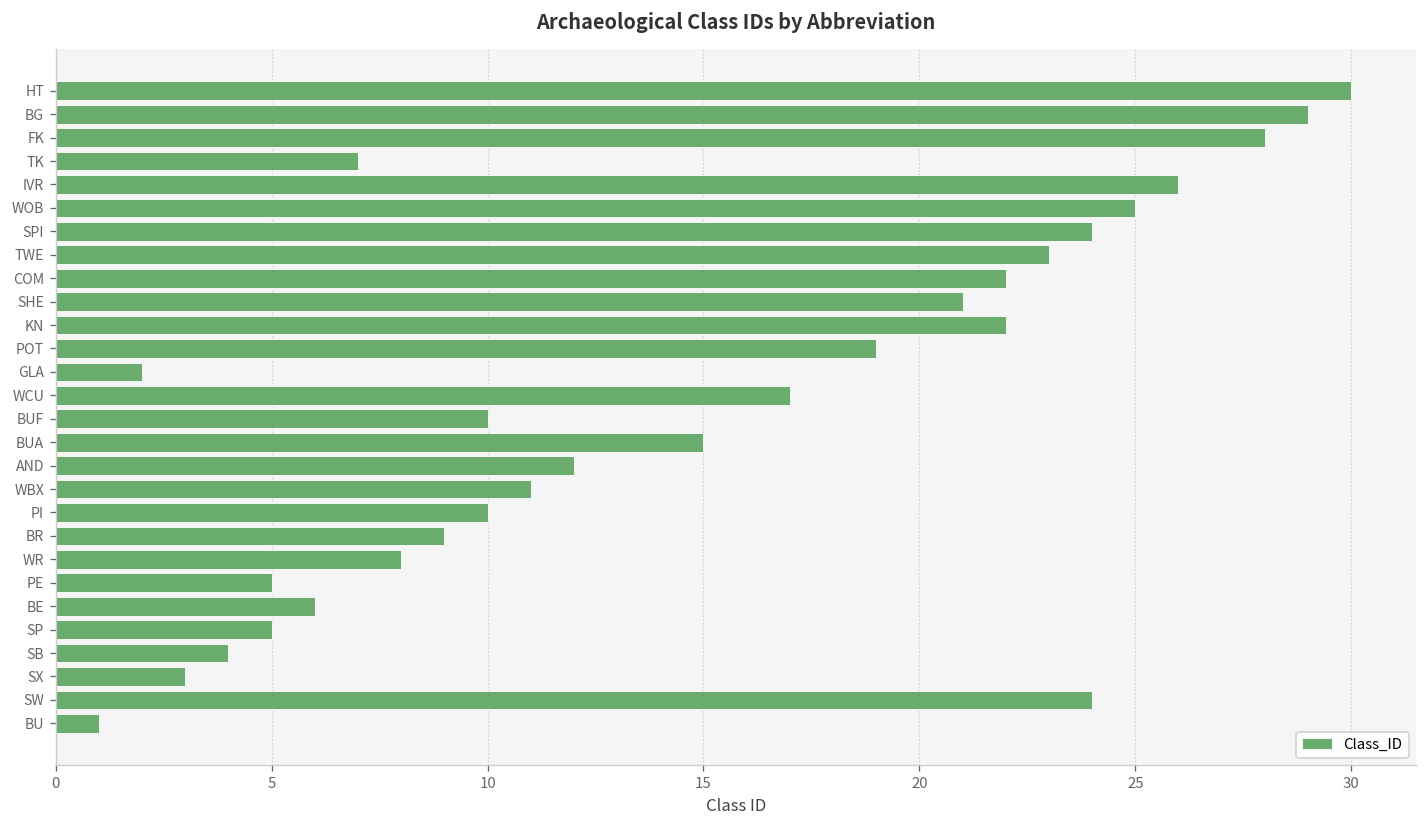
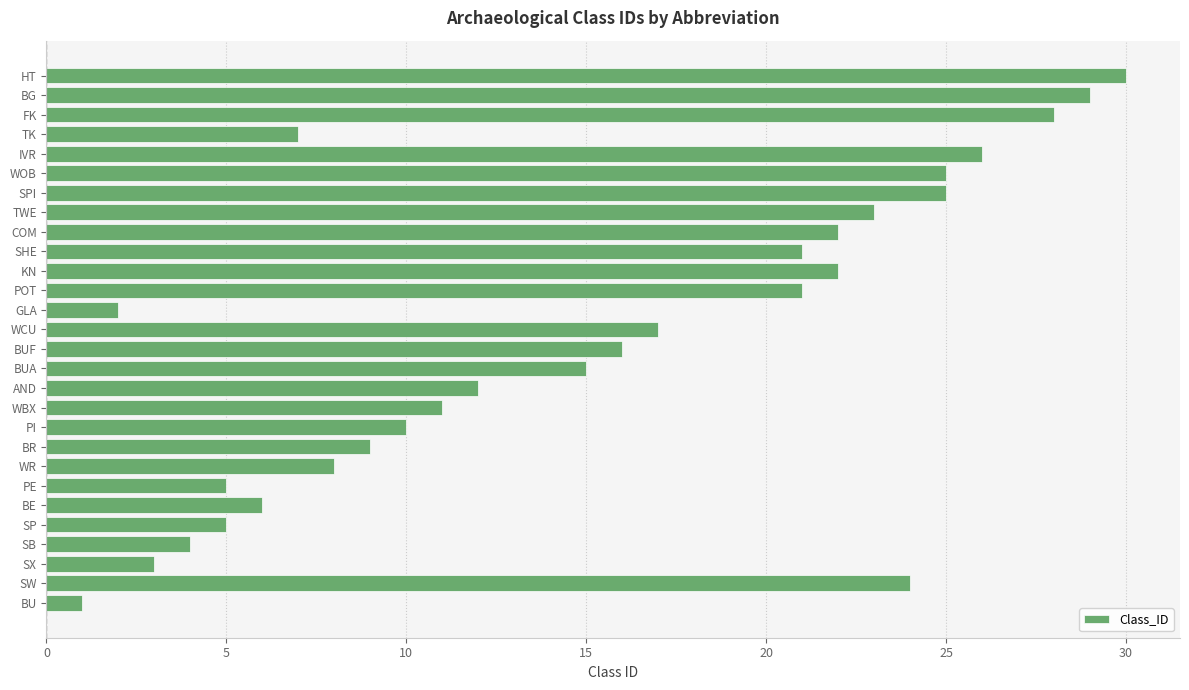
  {
    "HT": 30,
    "BG": 29,
    "FK": 28,
    "TK": 7,
    "IVR": 26,
    "WOB": 25,
-   "SPI": 24,
+   "SPI": 25,
    "TWE": 23,
    "COM": 22,
    "SHE": 21,
    "KN": 22,
-   "POT": 19,
+   "POT": 21,
    "GLA": 2,
    "WCU": 17,
-   "BUF": 10,
+   "BUF": 16,
    "BUA": 15,
    "AND": 12,
    "WBX": 11,
    "PI": 10,
    "BR": 9,
    "WR": 8,
    "PE": 5,
    "BE": 6,
    "SP": 5,
    "SB": 4,
    "SX": 3,
    "SW": 24,
    "BU": 1
  }
